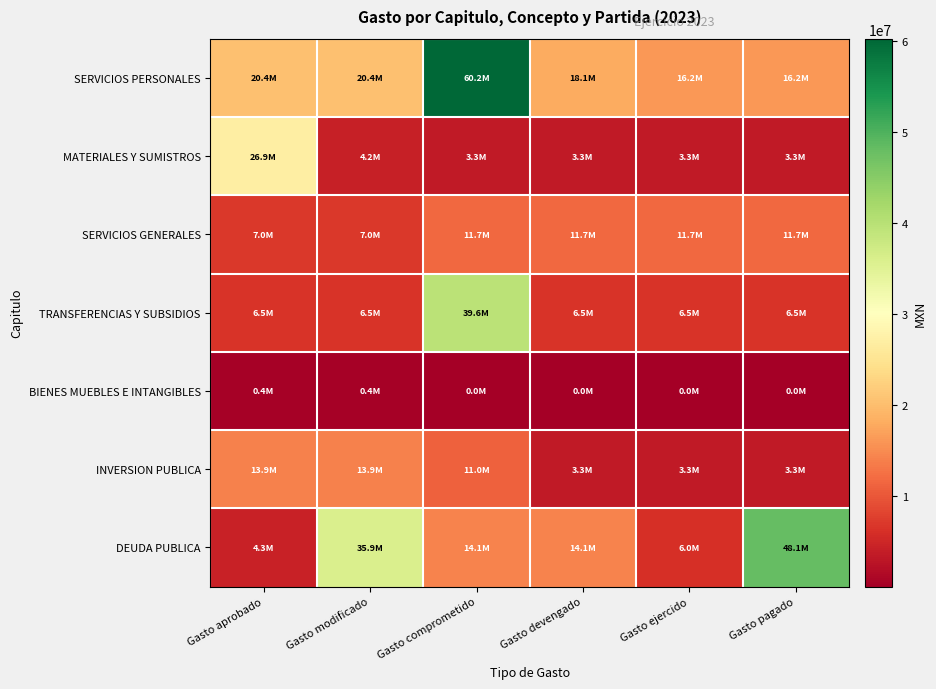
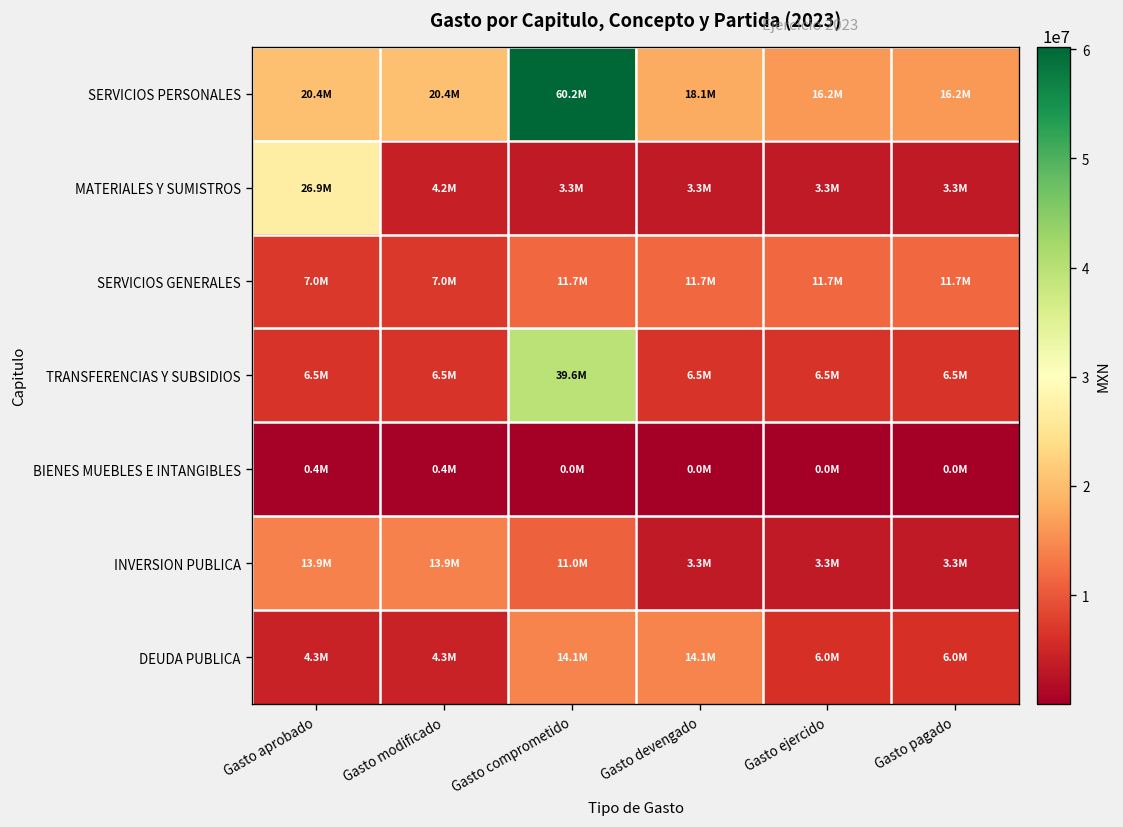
  {
    "SERVICIOS PERSONALES": {
      "Gasto aprobado": "20.4M",
      "Gasto modificado": "20.4M",
      "Gasto comprometido": "60.2M",
      "Gasto devengado": "18.1M",
      "Gasto ejercido": "16.2M",
      "Gasto pagado": "16.2M"
    },
    "MATERIALES Y SUMISTROS": {
      "Gasto aprobado": "26.9M",
      "Gasto modificado": "4.2M",
      "Gasto comprometido": "3.3M",
      "Gasto devengado": "3.3M",
      "Gasto ejercido": "3.3M",
      "Gasto pagado": "3.3M"
    },
    "SERVICIOS GENERALES": {
      "Gasto aprobado": "7.0M",
      "Gasto modificado": "7.0M",
      "Gasto comprometido": "11.7M",
      "Gasto devengado": "11.7M",
      "Gasto ejercido": "11.7M",
      "Gasto pagado": "11.7M"
    },
    "TRANSFERENCIAS Y SUBSIDIOS": {
      "Gasto aprobado": "6.5M",
      "Gasto modificado": "6.5M",
      "Gasto comprometido": "39.6M",
      "Gasto devengado": "6.5M",
      "Gasto ejercido": "6.5M",
      "Gasto pagado": "6.5M"
    },
    "BIENES MUEBLES E INTANGIBLES": {
      "Gasto aprobado": "0.4M",
      "Gasto modificado": "0.4M",
      "Gasto comprometido": "0.0M",
      "Gasto devengado": "0.0M",
      "Gasto ejercido": "0.0M",
      "Gasto pagado": "0.0M"
    },
    "INVERSION PUBLICA": {
      "Gasto aprobado": "13.9M",
      "Gasto modificado": "13.9M",
      "Gasto comprometido": "11.0M",
      "Gasto devengado": "3.3M",
      "Gasto ejercido": "3.3M",
      "Gasto pagado": "3.3M"
    },
    "DEUDA PUBLICA": {
      "Gasto aprobado": "4.3M",
-     "Gasto modificado": "35.9M",
+     "Gasto modificado": "4.3M",
      "Gasto comprometido": "14.1M",
      "Gasto devengado": "14.1M",
      "Gasto ejercido": "6.0M",
-     "Gasto pagado": "48.1M"
+     "Gasto pagado": "6.0M"
    }
  }
